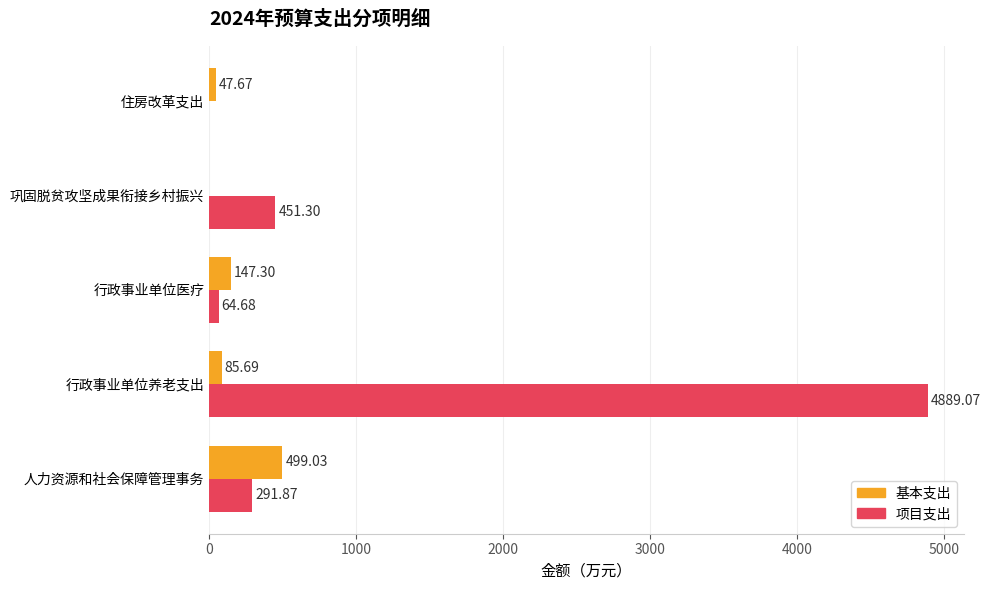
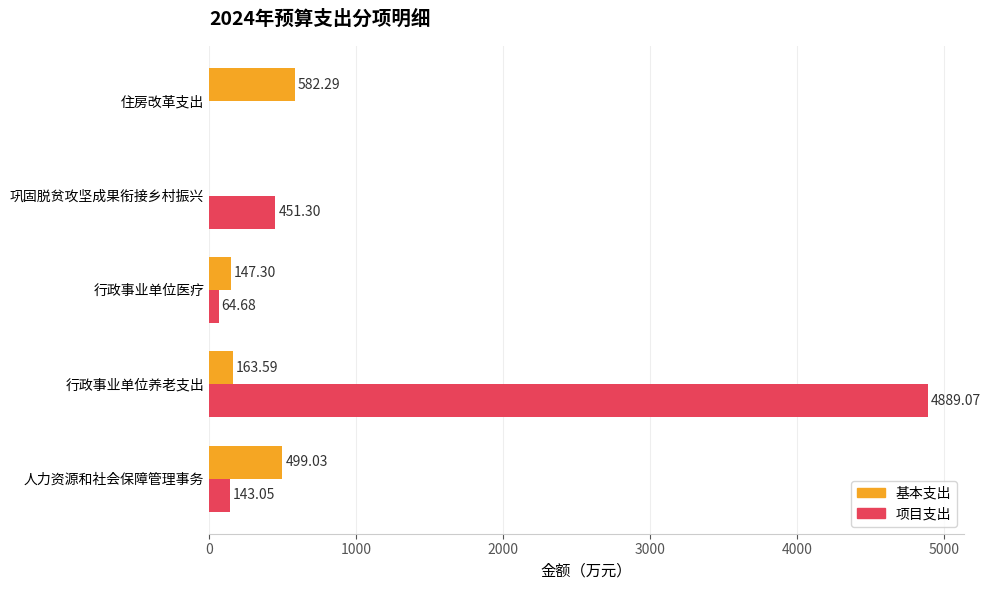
  {
    "基本支出": {
-     "住房改革支出": 47.67,
+     "住房改革支出": 582.29,
      "行政事业单位医疗": 147.30,
-     "行政事业单位养老支出": 85.69,
+     "行政事业单位养老支出": 163.59,
      "人力资源和社会保障管理事务": 499.03
    },
    "项目支出": {
      "巩固脱贫攻坚成果衔接乡村振兴": 451.30,
      "行政事业单位医疗": 64.68,
      "行政事业单位养老支出": 4889.07,
-     "人力资源和社会保障管理事务": 291.87
+     "人力资源和社会保障管理事务": 143.05
    }
  }
